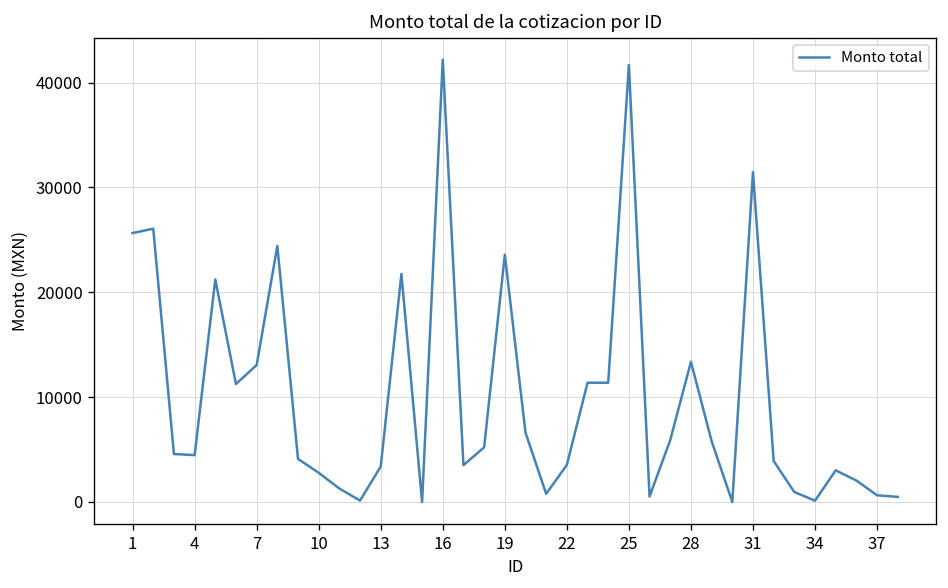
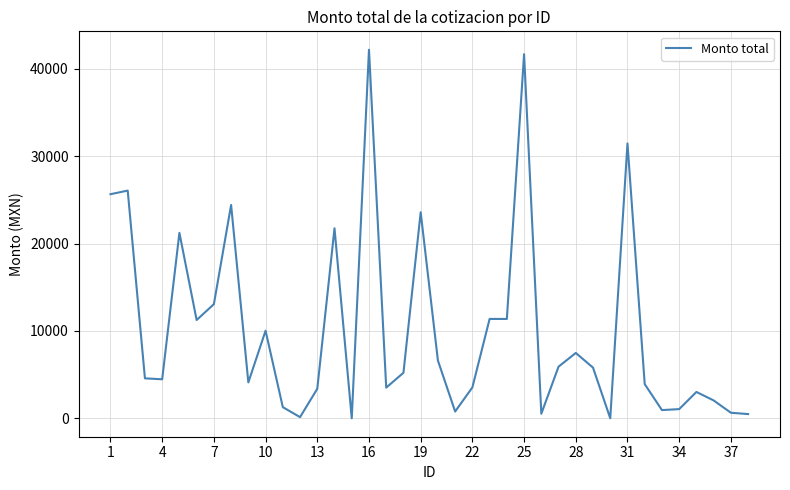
  {
    "1": 26000,
    "4": 4000,
    "7": 13000,
-   "10": 3000,
+   "10": 10000,
    "13": 3000,
    "16": 42000,
    "19": 24000,
    "22": 4000,
    "25": 42000,
-   "28": 13000,
+   "28": 7000,
    "31": 31000,
-   "34": 0,
+   "34": 1000,
    "37": 1000
  }
